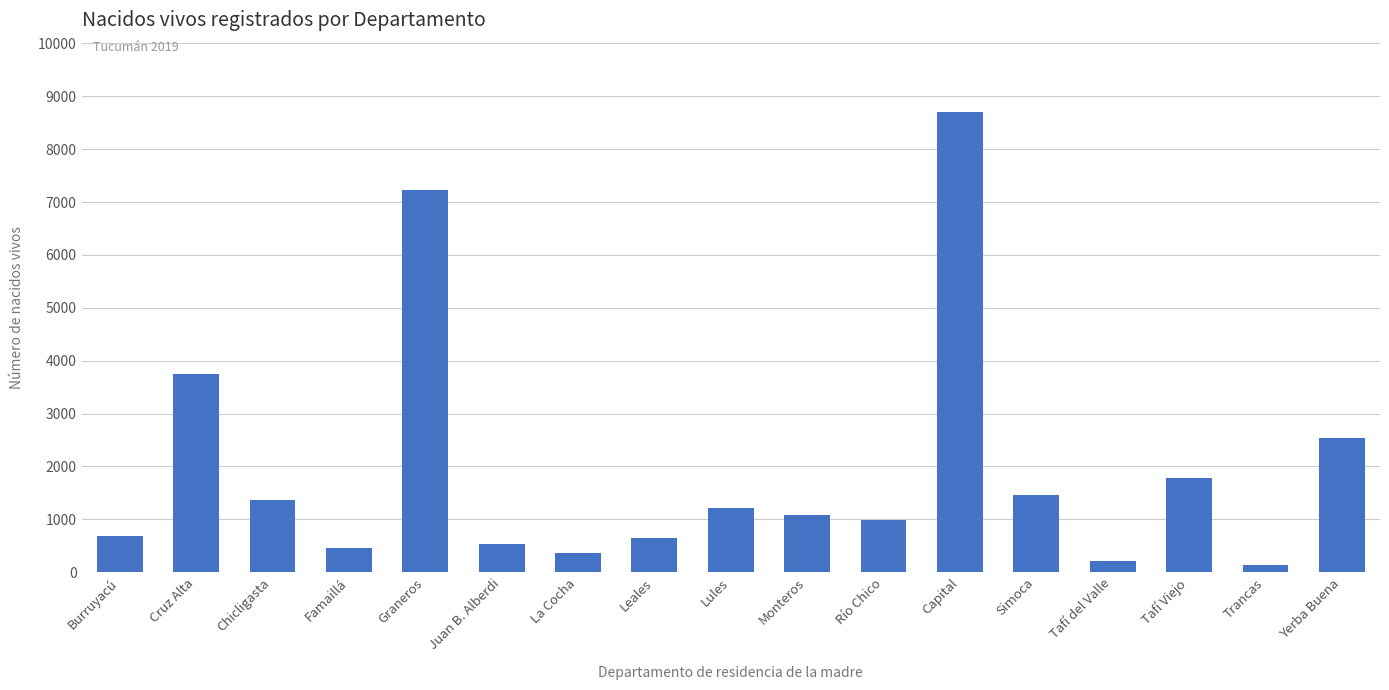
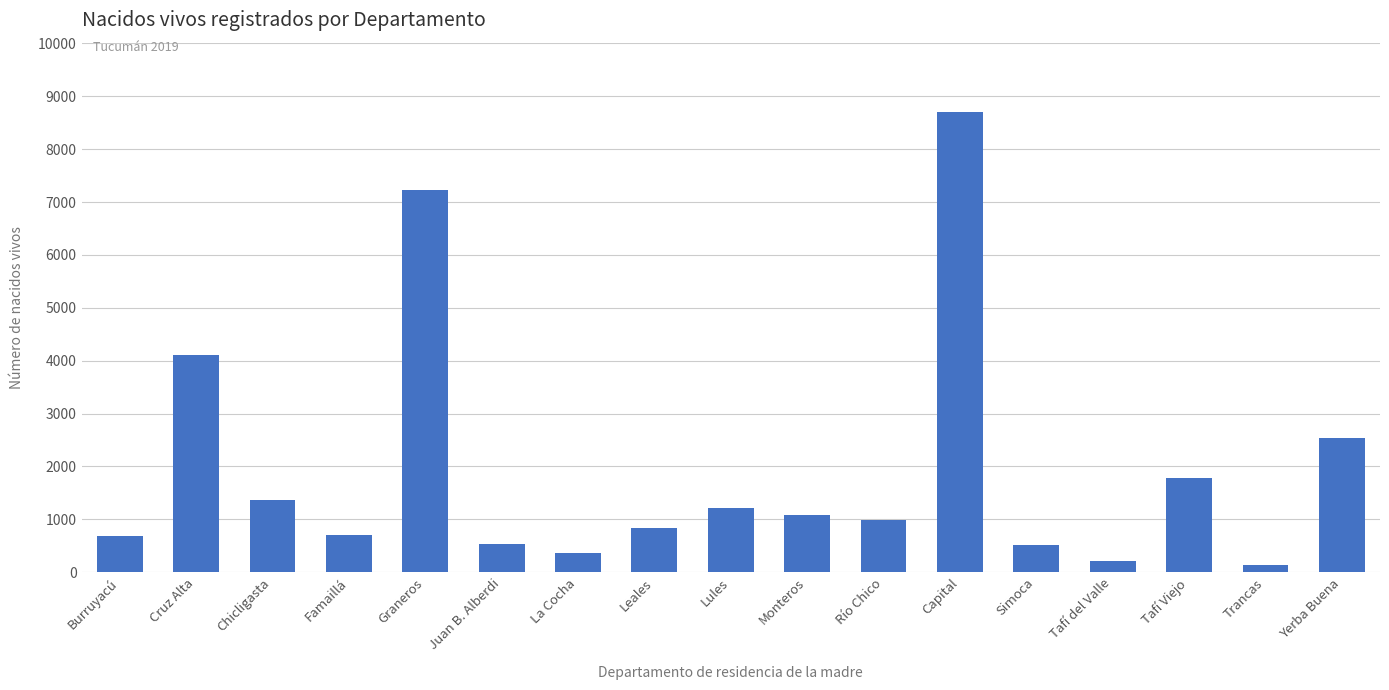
  {
    "Burruyacú": 700,
-   "Cruz Alta": 3800,
+   "Cruz Alta": 4100,
    "Chicligasta": 1400,
-   "Famaillá": 500,
+   "Famaillá": 700,
    "Graneros": 7200,
    "Juan B. Alberdi": 500,
    "La Cocha": 400,
-   "Leales": 700,
+   "Leales": 800,
    "Lules": 1200,
    "Monteros": 1100,
    "Río Chico": 1000,
    "Capital": 8700,
-   "Simoca": 1500,
+   "Simoca": 500,
    "Tafí del Valle": 200,
    "Tafí Viejo": 1800,
    "Trancas": 100,
    "Yerba Buena": 2500
  }
